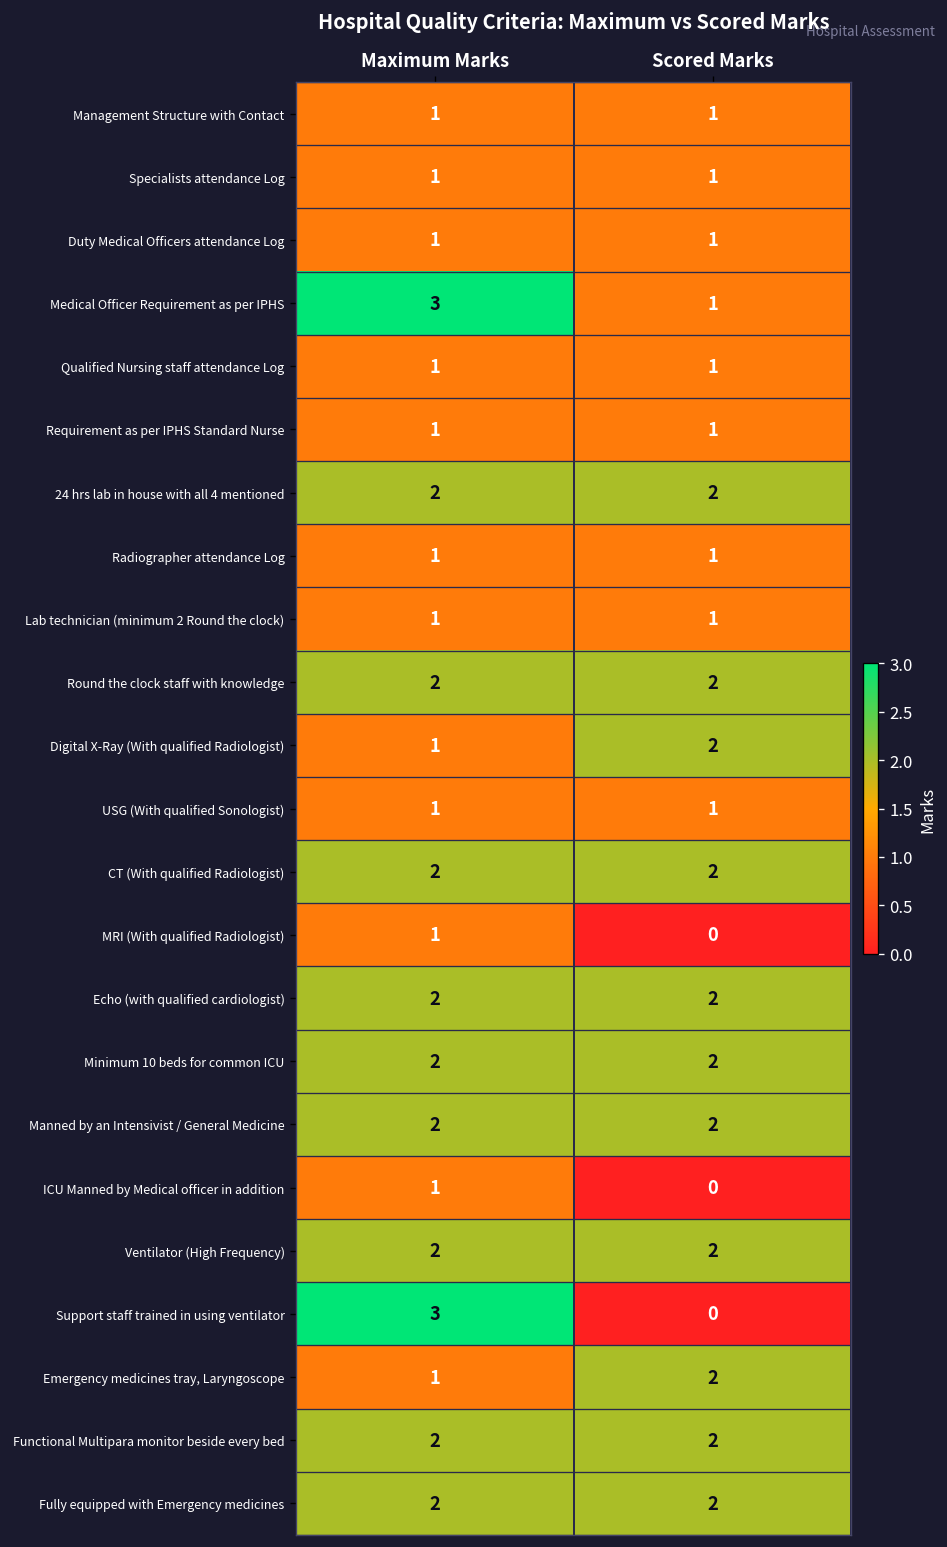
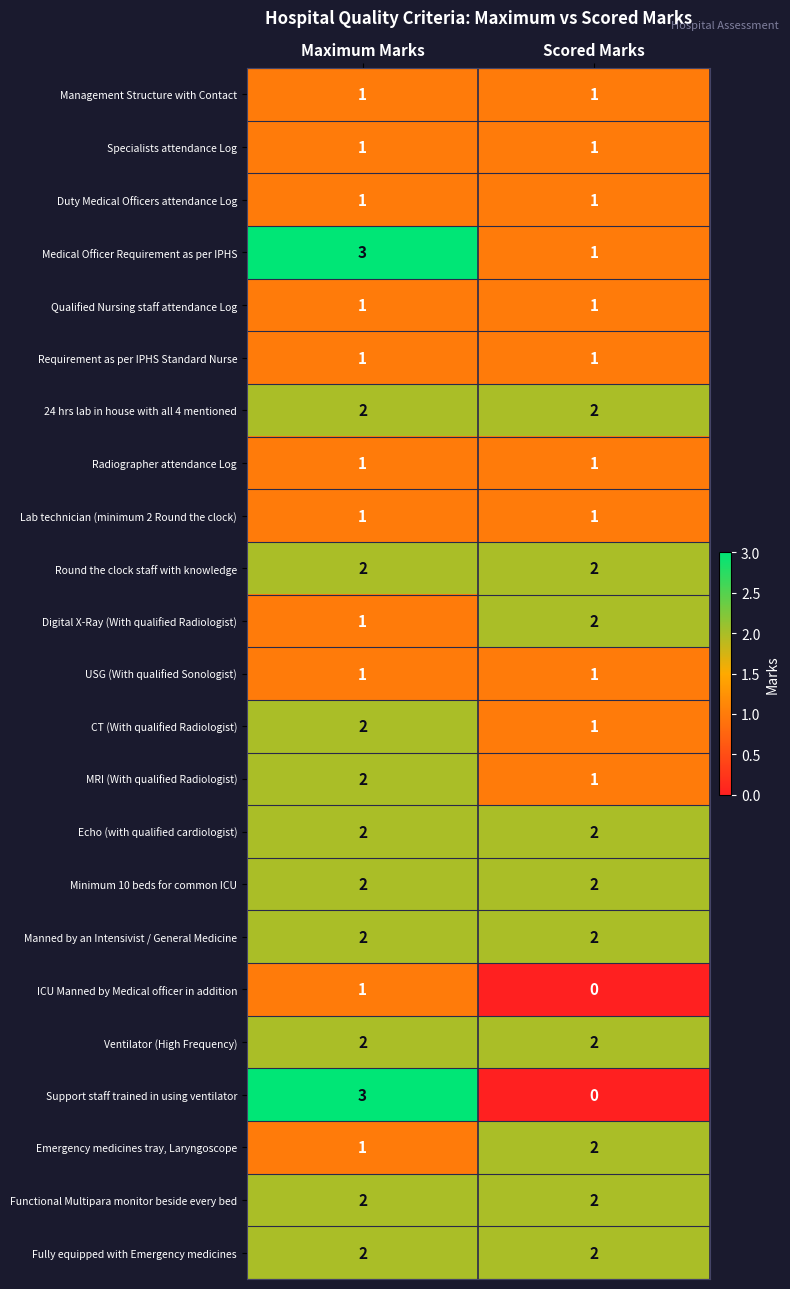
  {
    "Management Structure with Contact": {
      "Maximum Marks": 1,
      "Scored Marks": 1
    },
    "Specialists attendance Log": {
      "Maximum Marks": 1,
      "Scored Marks": 1
    },
    "Duty Medical Officers attendance Log": {
      "Maximum Marks": 1,
      "Scored Marks": 1
    },
    "Medical Officer Requirement as per IPHS": {
      "Maximum Marks": 3,
      "Scored Marks": 1
    },
    "Qualified Nursing staff attendance Log": {
      "Maximum Marks": 1,
      "Scored Marks": 1
    },
    "Requirement as per IPHS Standard Nurse": {
      "Maximum Marks": 1,
      "Scored Marks": 1
    },
    "24 hrs lab in house with all 4 mentioned": {
      "Maximum Marks": 2,
      "Scored Marks": 2
    },
    "Radiographer attendance Log": {
      "Maximum Marks": 1,
      "Scored Marks": 1
    },
    "Lab technician (minimum 2 Round the clock)": {
      "Maximum Marks": 1,
      "Scored Marks": 1
    },
    "Round the clock staff with knowledge": {
      "Maximum Marks": 2,
      "Scored Marks": 2
    },
    "Digital X-Ray (With qualified Radiologist)": {
      "Maximum Marks": 1,
      "Scored Marks": 2
    },
    "USG (With qualified Sonologist)": {
      "Maximum Marks": 1,
      "Scored Marks": 1
    },
    "CT (With qualified Radiologist)": {
      "Maximum Marks": 2,
-     "Scored Marks": 2
+     "Scored Marks": 1
    },
    "MRI (With qualified Radiologist)": {
-     "Maximum Marks": 1,
-     "Scored Marks": 0
+     "Maximum Marks": 2,
+     "Scored Marks": 1
    },
    "Echo (with qualified cardiologist)": {
      "Maximum Marks": 2,
      "Scored Marks": 2
    },
    "Minimum 10 beds for common ICU": {
      "Maximum Marks": 2,
      "Scored Marks": 2
    },
    "Manned by an Intensivist / General Medicine": {
      "Maximum Marks": 2,
      "Scored Marks": 2
    },
    "ICU Manned by Medical officer in addition": {
      "Maximum Marks": 1,
      "Scored Marks": 0
    },
    "Ventilator (High Frequency)": {
      "Maximum Marks": 2,
      "Scored Marks": 2
    },
    "Support staff trained in using ventilator": {
      "Maximum Marks": 3,
      "Scored Marks": 0
    },
    "Emergency medicines tray, Laryngoscope": {
      "Maximum Marks": 1,
      "Scored Marks": 2
    },
    "Functional Multipara monitor beside every bed": {
      "Maximum Marks": 2,
      "Scored Marks": 2
    },
    "Fully equipped with Emergency medicines": {
      "Maximum Marks": 2,
      "Scored Marks": 2
    }
  }
